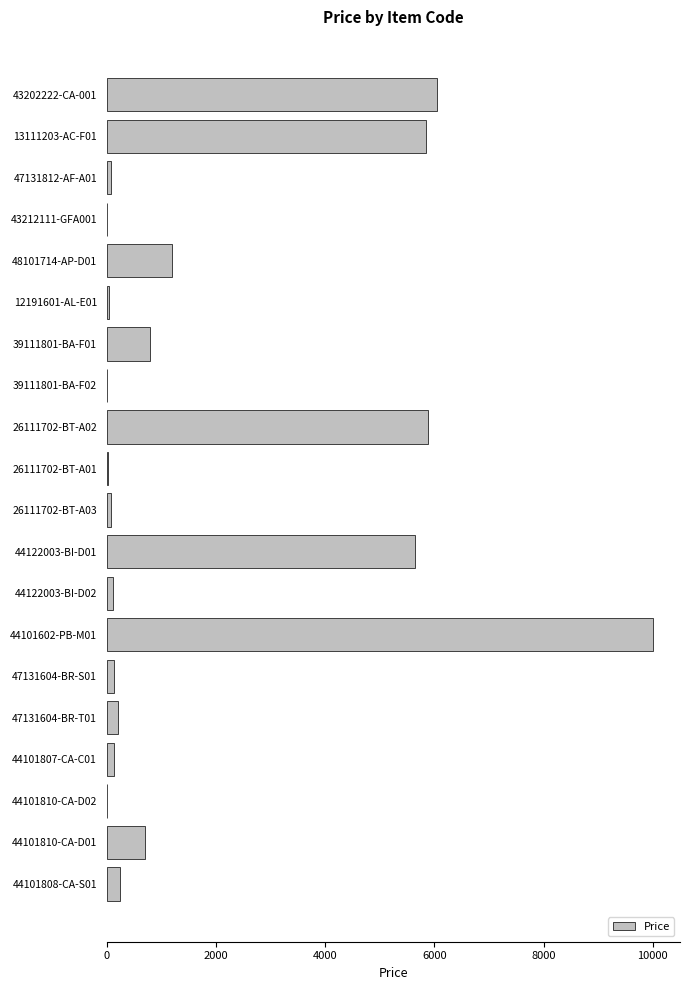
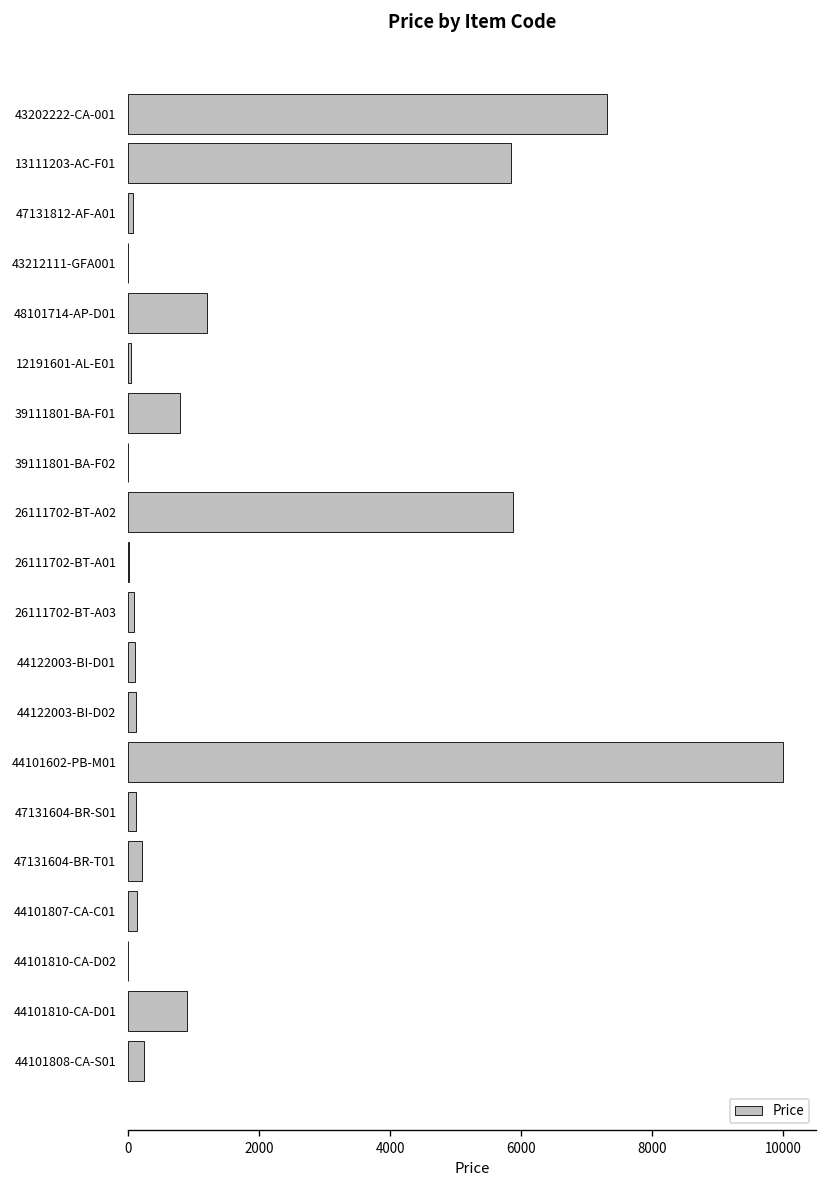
  {
-   "43202222-CA-001": 6000,
+   "43202222-CA-001": 7300,
    "13111203-AC-F01": 5800,
    "47131812-AF-A01": 100,
    "43212111-GFA001": 0,
    "48101714-AP-D01": 1200,
    "39111801-BA-F01": 800,
    "39111801-BA-F02": 0,
    "26111702-BT-A02": 5900,
    "26111702-BT-A03": 100,
-   "44122003-BI-D01": 5600,
+   "44122003-BI-D01": 100,
    "44122003-BI-D02": 100,
    "44101602-PB-M01": 10000,
    "47131604-BR-S01": 100,
    "47131604-BR-T01": 200,
    "44101807-CA-C01": 100,
    "44101810-CA-D02": 0,
-   "44101810-CA-D01": 700,
+   "44101810-CA-D01": 900,
    "44101808-CA-S01": 200
  }
